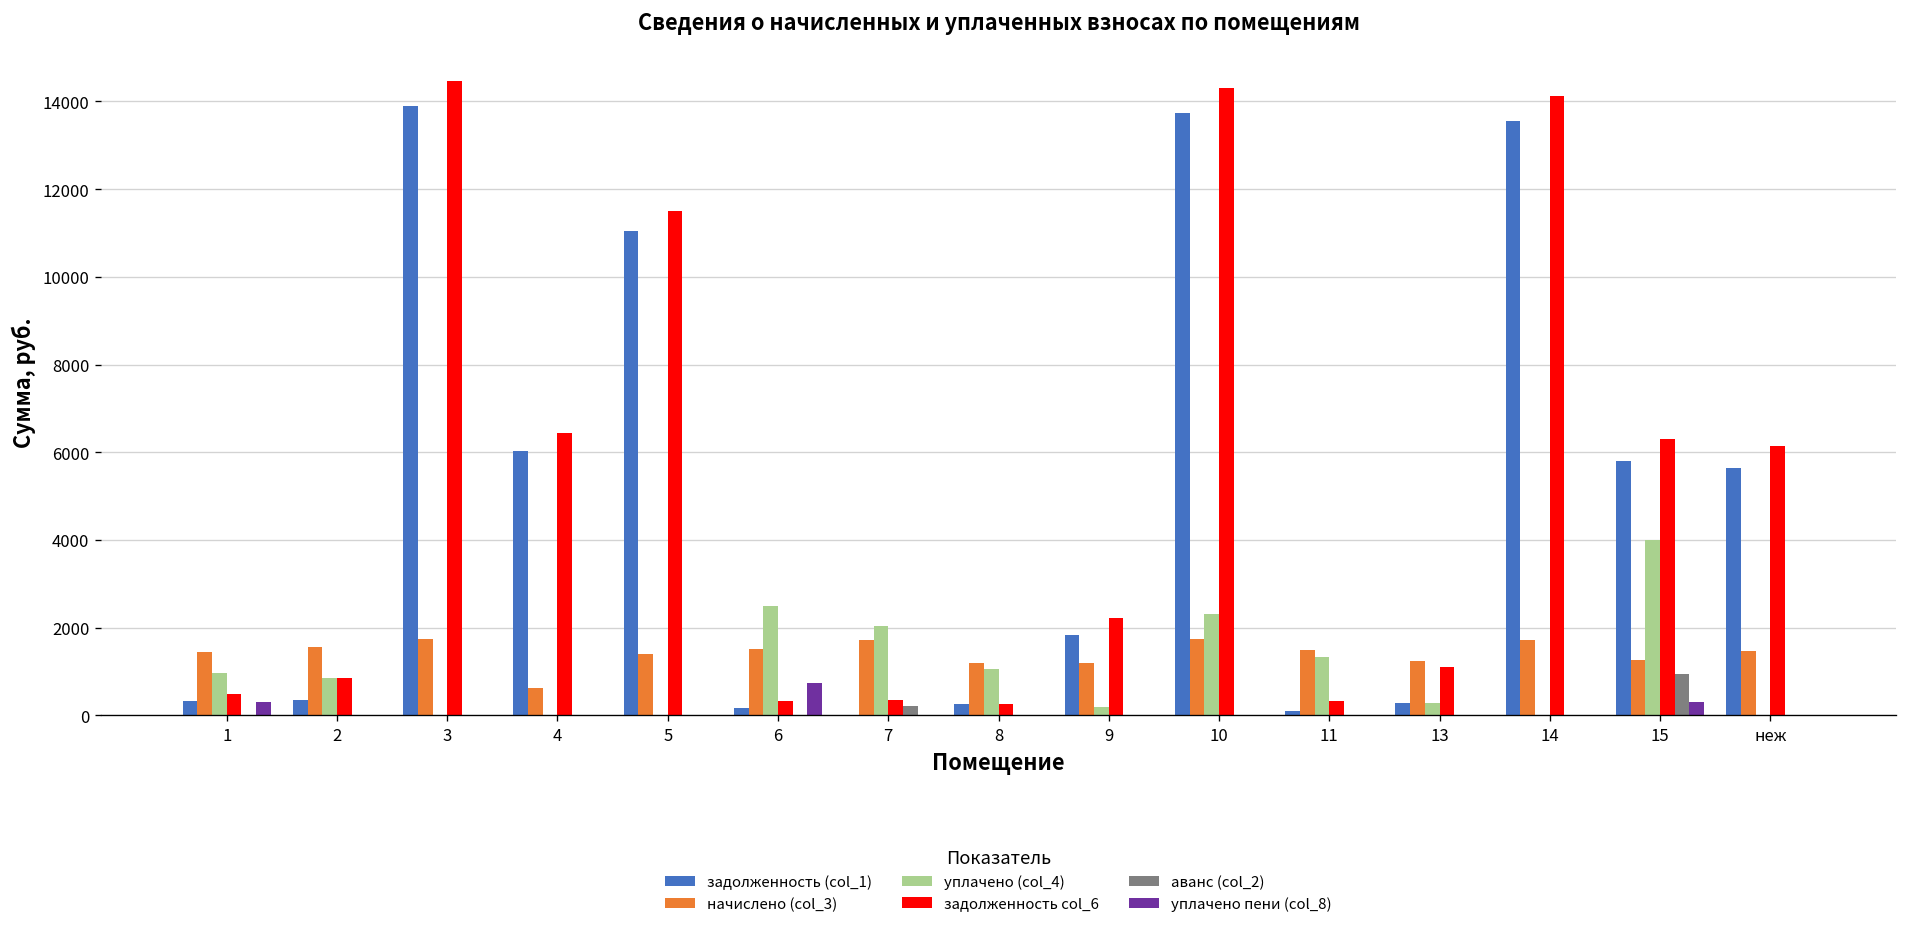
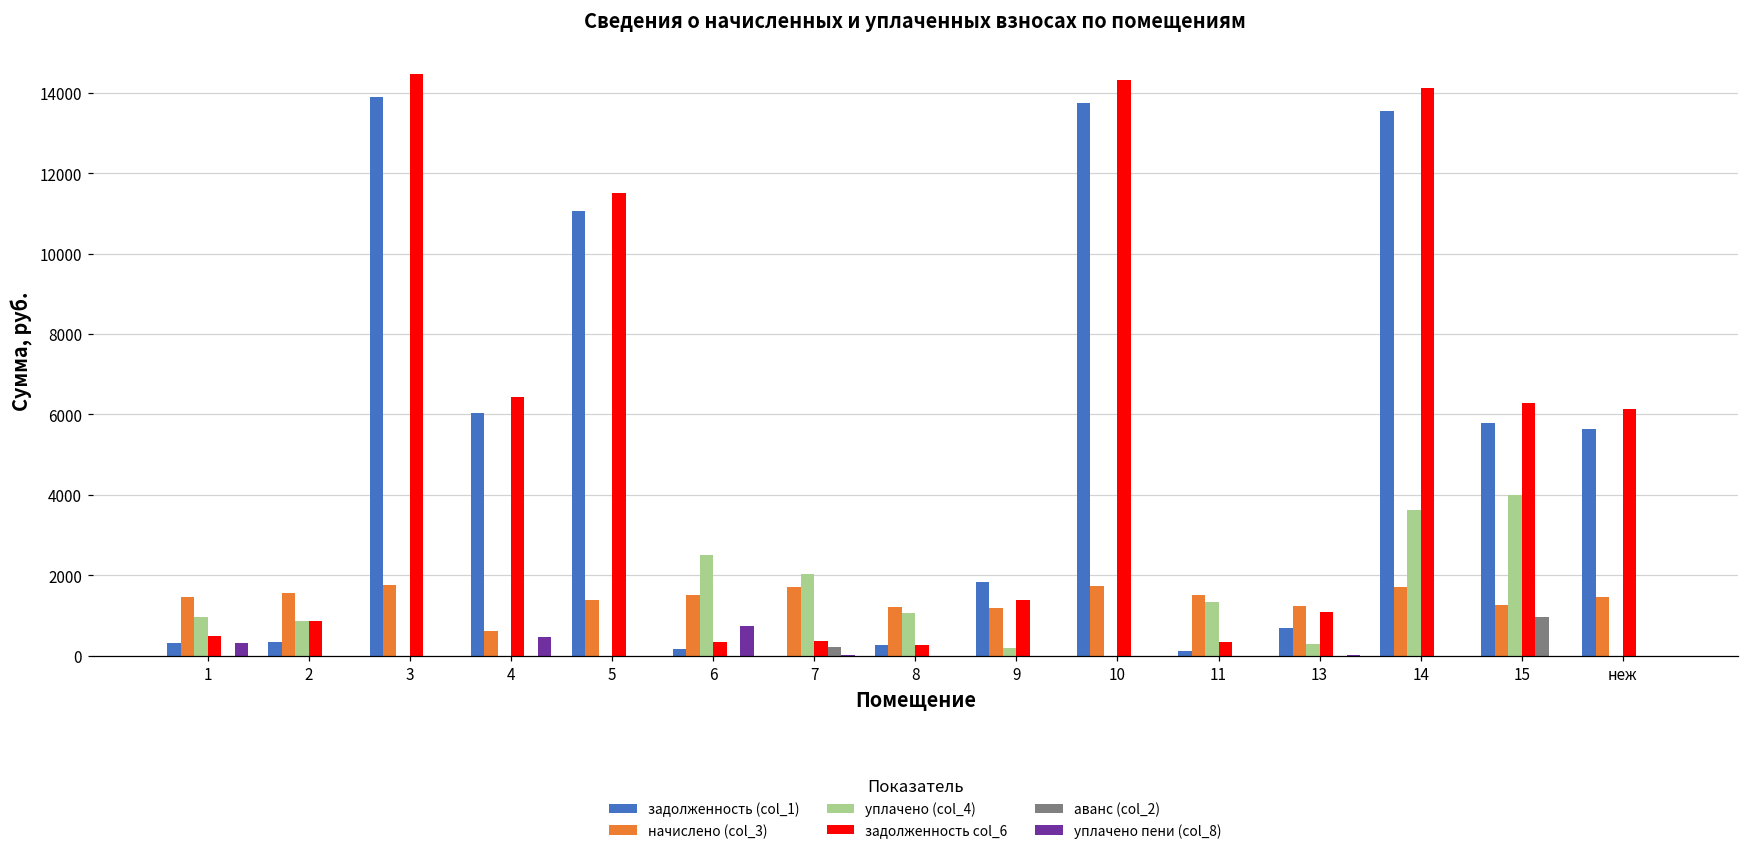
  {
    "задолженность (col_1)": {
      "1": 300,
      "2": 300,
      "3": 13900,
      "4": 6000,
      "5": 11000,
      "6": 200,
      "7": 0,
      "8": 300,
      "9": 1800,
      "10": 13700,
      "11": 100,
-     "13": 300,
+     "13": 700,
      "14": 13500,
      "15": 5800,
      "неж": 5600
    },
    "начислено (col_3)": {
      "1": 1400,
      "2": 1600,
      "3": 1800,
      "4": 600,
      "5": 1400,
      "6": 1500,
      "7": 1700,
      "8": 1200,
      "9": 1200,
      "10": 1700,
      "11": 1500,
      "13": 1200,
      "14": 1700,
      "15": 1300,
      "неж": 1500
    },
    "уплачено (col_4)": {
      "1": 1000,
      "2": 900,
      "3": 0,
      "4": 0,
      "5": 0,
      "6": 2500,
      "7": 2000,
      "8": 1100,
      "9": 200,
-     "10": 2300,
+     "10": 0,
      "11": 1300,
      "13": 300,
-     "14": 0,
+     "14": 3600,
      "15": 4000,
      "неж": 0
    },
    "задолженность col_6": {
      "1": 500,
      "2": 900,
      "3": 14500,
      "4": 6400,
      "5": 11500,
      "6": 300,
      "7": 400,
      "8": 300,
-     "9": 2200,
+     "9": 1400,
      "10": 14300,
      "11": 300,
      "13": 1100,
      "14": 14100,
      "15": 6300,
      "неж": 6100
    },
    "аванс (col_2)": {
      "1": 0,
      "2": 0,
      "3": 0,
      "4": 0,
      "5": 0,
      "6": 0,
      "7": 200,
      "8": 0,
      "9": 0,
      "10": 0,
      "11": 0,
      "13": 0,
      "14": 0,
      "15": 1000,
      "неж": 0
    },
    "уплачено пени (col_8)": {
      "1": 300,
      "3": 0,
-     "4": 0,
+     "4": 500,
      "5": 0,
      "6": 700,
      "9": 0,
      "10": 0,
      "11": 0,
      "14": 0,
-     "15": 300,
+     "15": 0,
      "неж": 0
    }
  }
